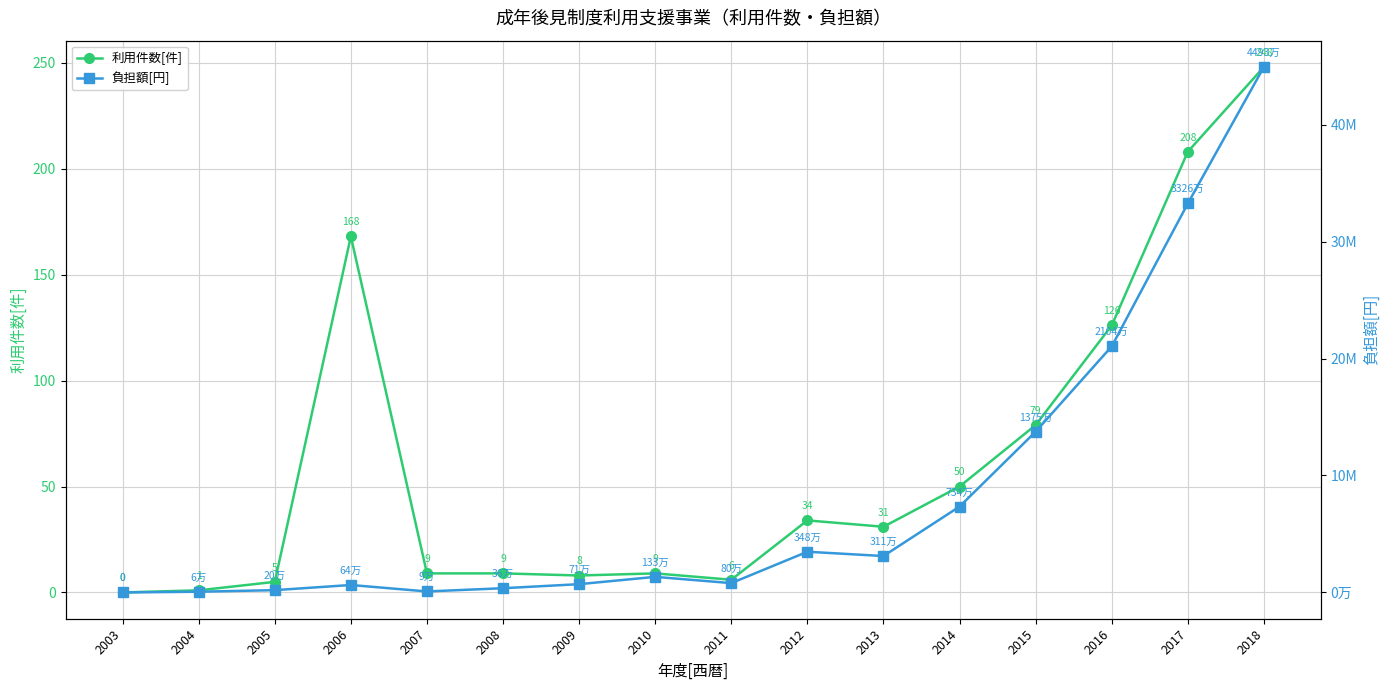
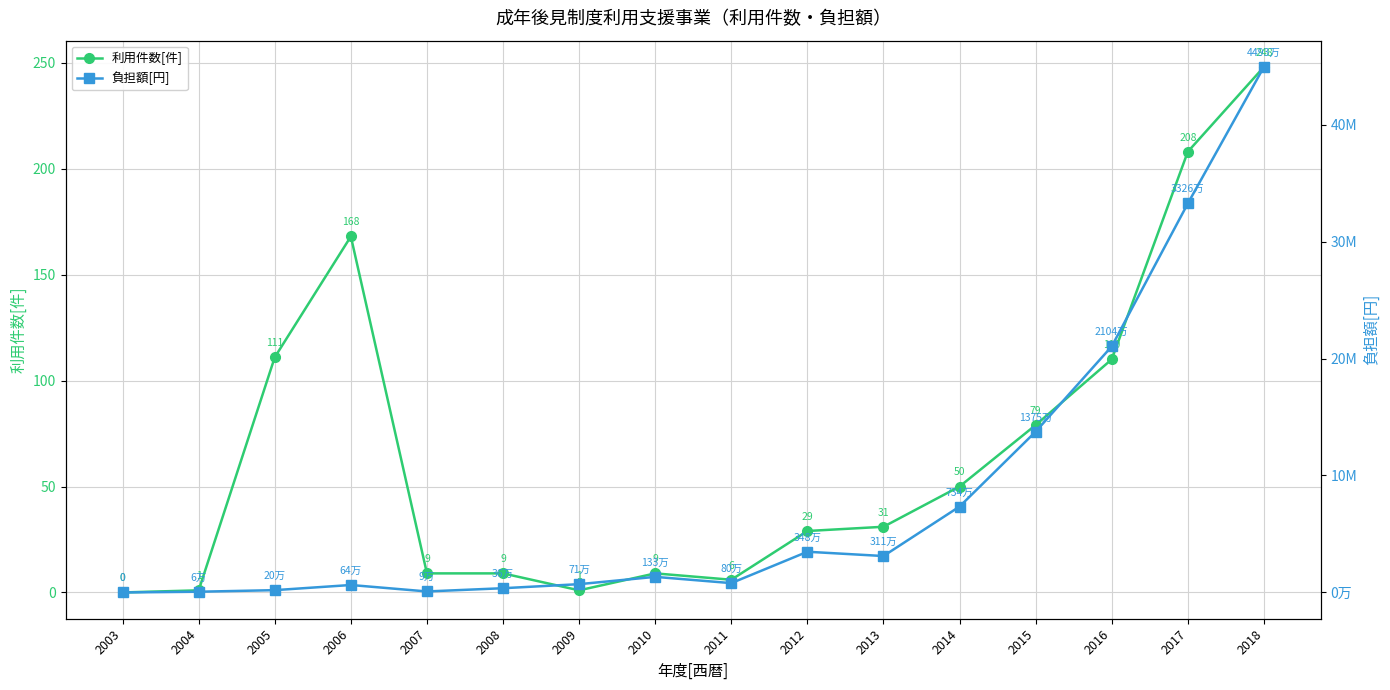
  {
    "利用件数[件]": {
-     "2005": "5",
+     "2005": "111",
      "2006": "168",
      "2007": "9万",
      "2008": "9",
-     "2009": "8",
-     "2012": "34",
+     "2009": "1",
+     "2012": "29",
      "2013": "31",
      "2014": "50",
-     "2016": "126",
+     "2016": "110",
      "2017": "208"
    }
  }
